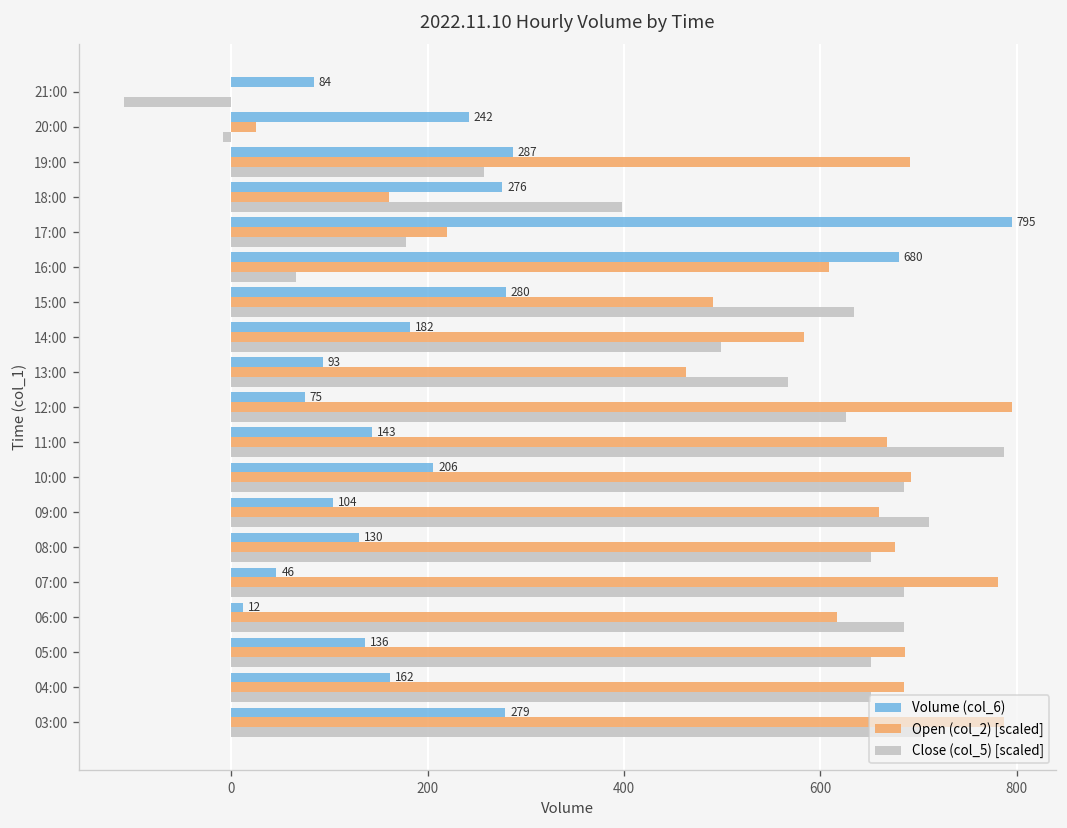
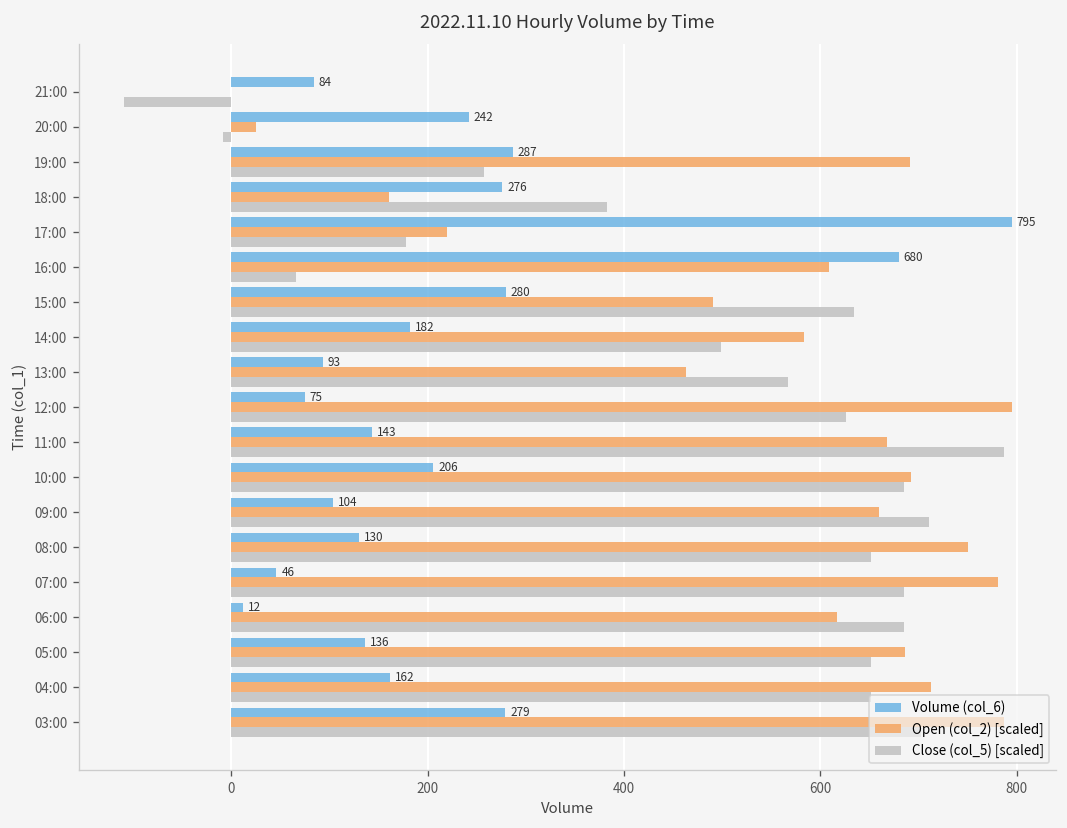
  {
    "Volume (col_6)": {
      "21:00": 84,
      "20:00": 242,
      "19:00": 287,
      "18:00": 276,
      "17:00": 795,
      "16:00": 680,
      "15:00": 280,
      "14:00": 182,
      "13:00": 93,
      "12:00": 75,
      "11:00": 143,
      "10:00": 206,
      "09:00": 104,
      "08:00": 130,
      "07:00": 46,
      "06:00": 12,
      "05:00": 136,
      "04:00": 162,
      "03:00": 279
    },
    "Open (col_2) [scaled]": {
      "21:00": 0,
      "20:00": 30,
      "19:00": 690,
      "18:00": 160,
      "17:00": 220,
      "16:00": 610,
      "15:00": 490,
      "14:00": 580,
      "13:00": 460,
      "12:00": 800,
      "11:00": 670,
      "10:00": 690,
      "09:00": 660,
-     "08:00": 680,
+     "08:00": 750,
      "07:00": 780,
      "06:00": 620,
      "05:00": 690,
-     "04:00": 690
+     "04:00": 710
    },
    "Close (col_5) [scaled]": {
      "21:00": -110,
      "20:00": -10,
      "19:00": 260,
-     "18:00": 400,
+     "18:00": 380,
      "17:00": 180,
      "16:00": 70,
      "15:00": 630,
      "14:00": 500,
      "13:00": 570,
      "12:00": 630,
      "11:00": 790,
      "10:00": 690,
      "09:00": 710,
      "08:00": 650,
      "07:00": 690,
      "06:00": 690,
      "05:00": 650,
      "04:00": 650
    }
  }
